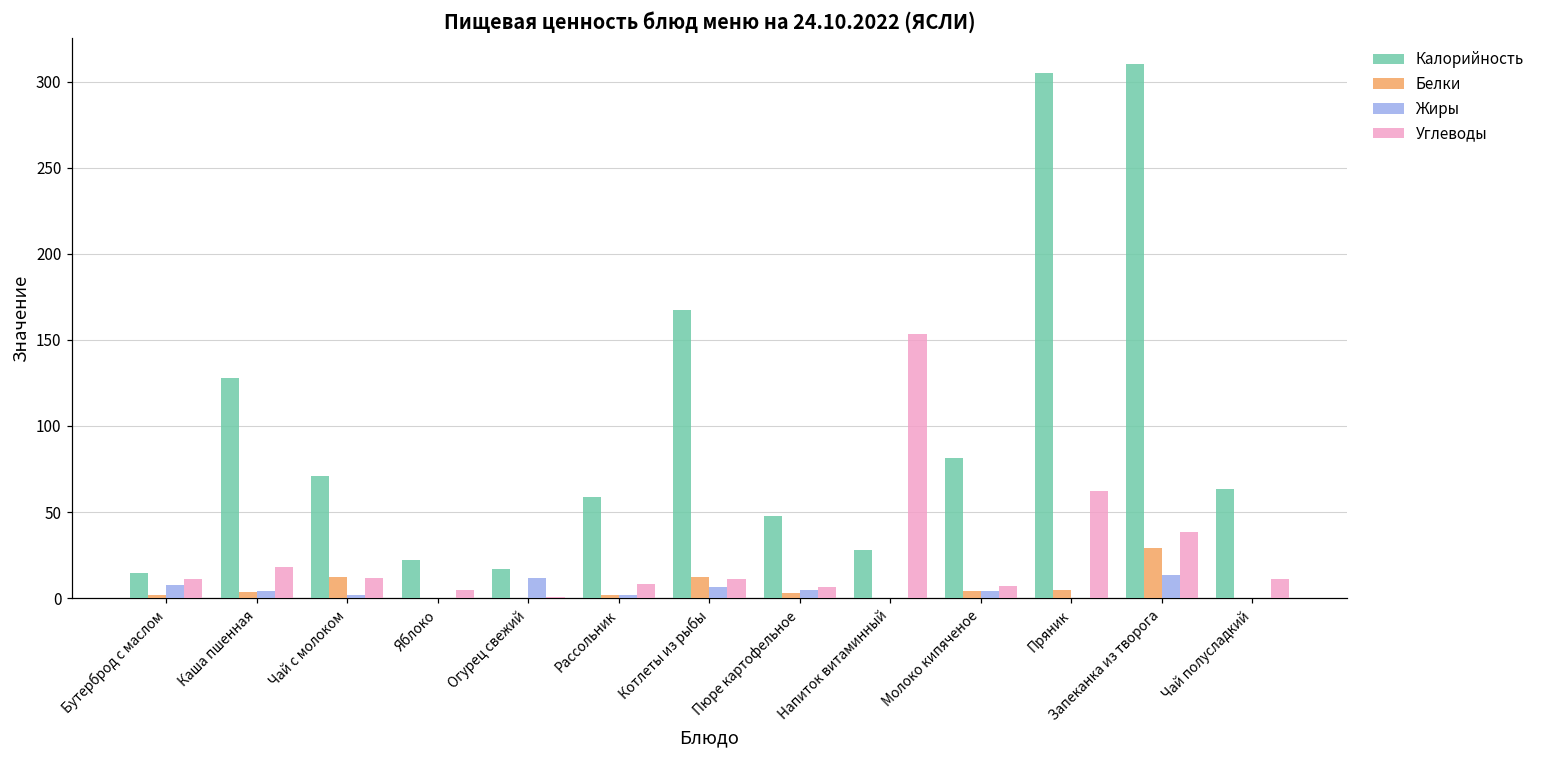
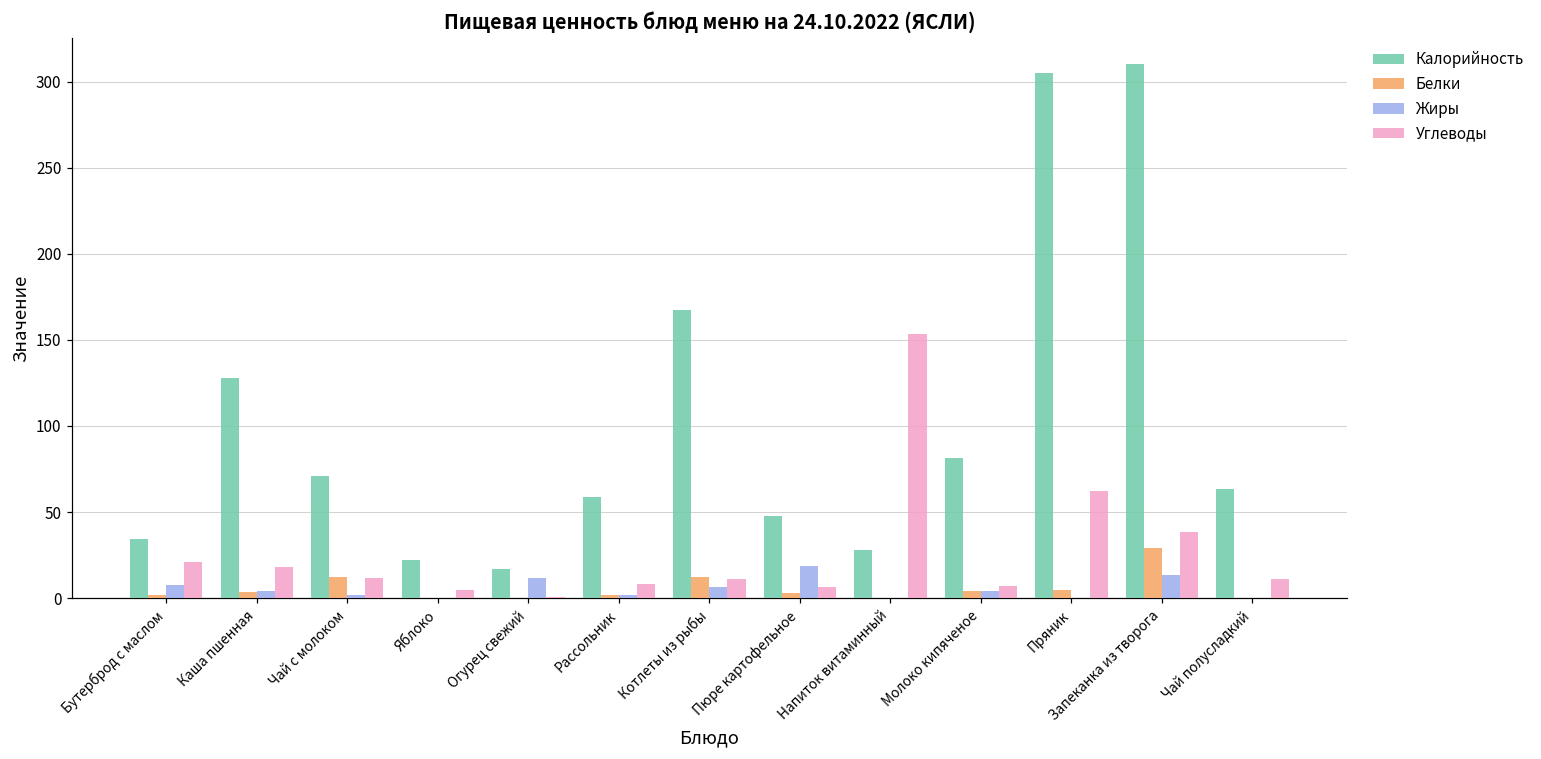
  {
    "Калорийность": {
-     "Бутерброд с маслом": 15,
+     "Бутерброд с маслом": 34,
      "Каша пшенная": 128,
      "Чай с молоком": 71,
      "Яблоко": 22,
      "Огурец свежий": 17,
      "Рассольник": 59,
      "Котлеты из рыбы": 167,
      "Пюре картофельное": 48,
      "Напиток витаминный": 28,
      "Молоко кипяченое": 82,
      "Пряник": 305,
      "Запеканка из творога": 310,
      "Чай полусладкий": 64
    },
    "Белки": {
      "Бутерброд с маслом": 2,
      "Каша пшенная": 4,
      "Чай с молоком": 12,
      "Рассольник": 2,
      "Котлеты из рыбы": 12,
      "Пюре картофельное": 3,
      "Напиток витаминный": 0,
      "Молоко кипяченое": 4,
      "Пряник": 5,
      "Запеканка из творога": 29
    },
    "Жиры": {
      "Бутерброд с маслом": 8,
      "Каша пшенная": 4,
      "Чай с молоком": 2,
      "Огурец свежий": 12,
      "Рассольник": 2,
      "Котлеты из рыбы": 6,
-     "Пюре картофельное": 5,
+     "Пюре картофельное": 19,
      "Напиток витаминный": 0,
      "Молоко кипяченое": 4,
      "Пряник": 0,
      "Запеканка из творога": 14,
      "Чай полусладкий": 0
    },
    "Углеводы": {
-     "Бутерброд с маслом": 11,
+     "Бутерброд с маслом": 21,
      "Каша пшенная": 18,
      "Чай с молоком": 11,
      "Яблоко": 5,
      "Рассольник": 8,
      "Котлеты из рыбы": 11,
      "Пюре картофельное": 6,
      "Напиток витаминный": 154,
      "Молоко кипяченое": 7,
      "Пряник": 63,
      "Запеканка из творога": 38,
      "Чай полусладкий": 11
    }
  }
